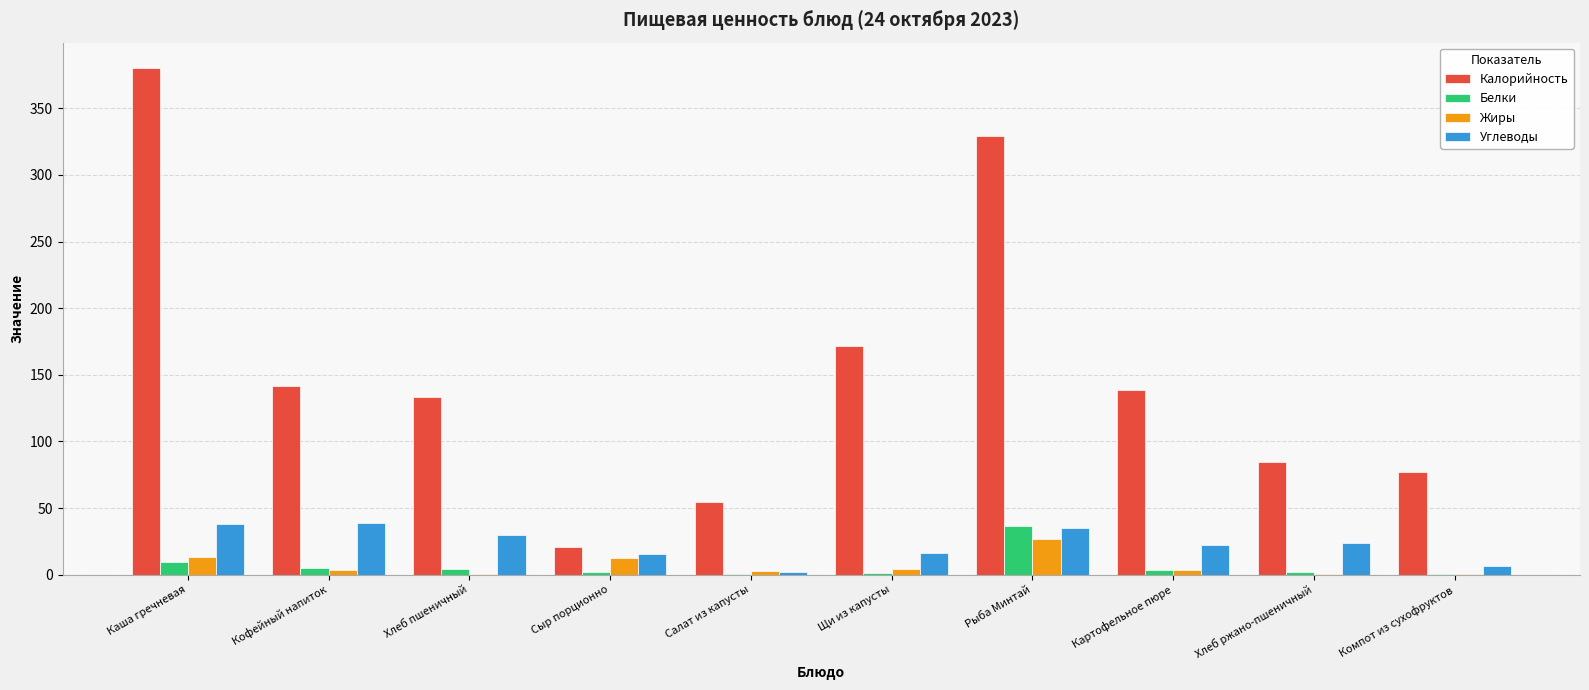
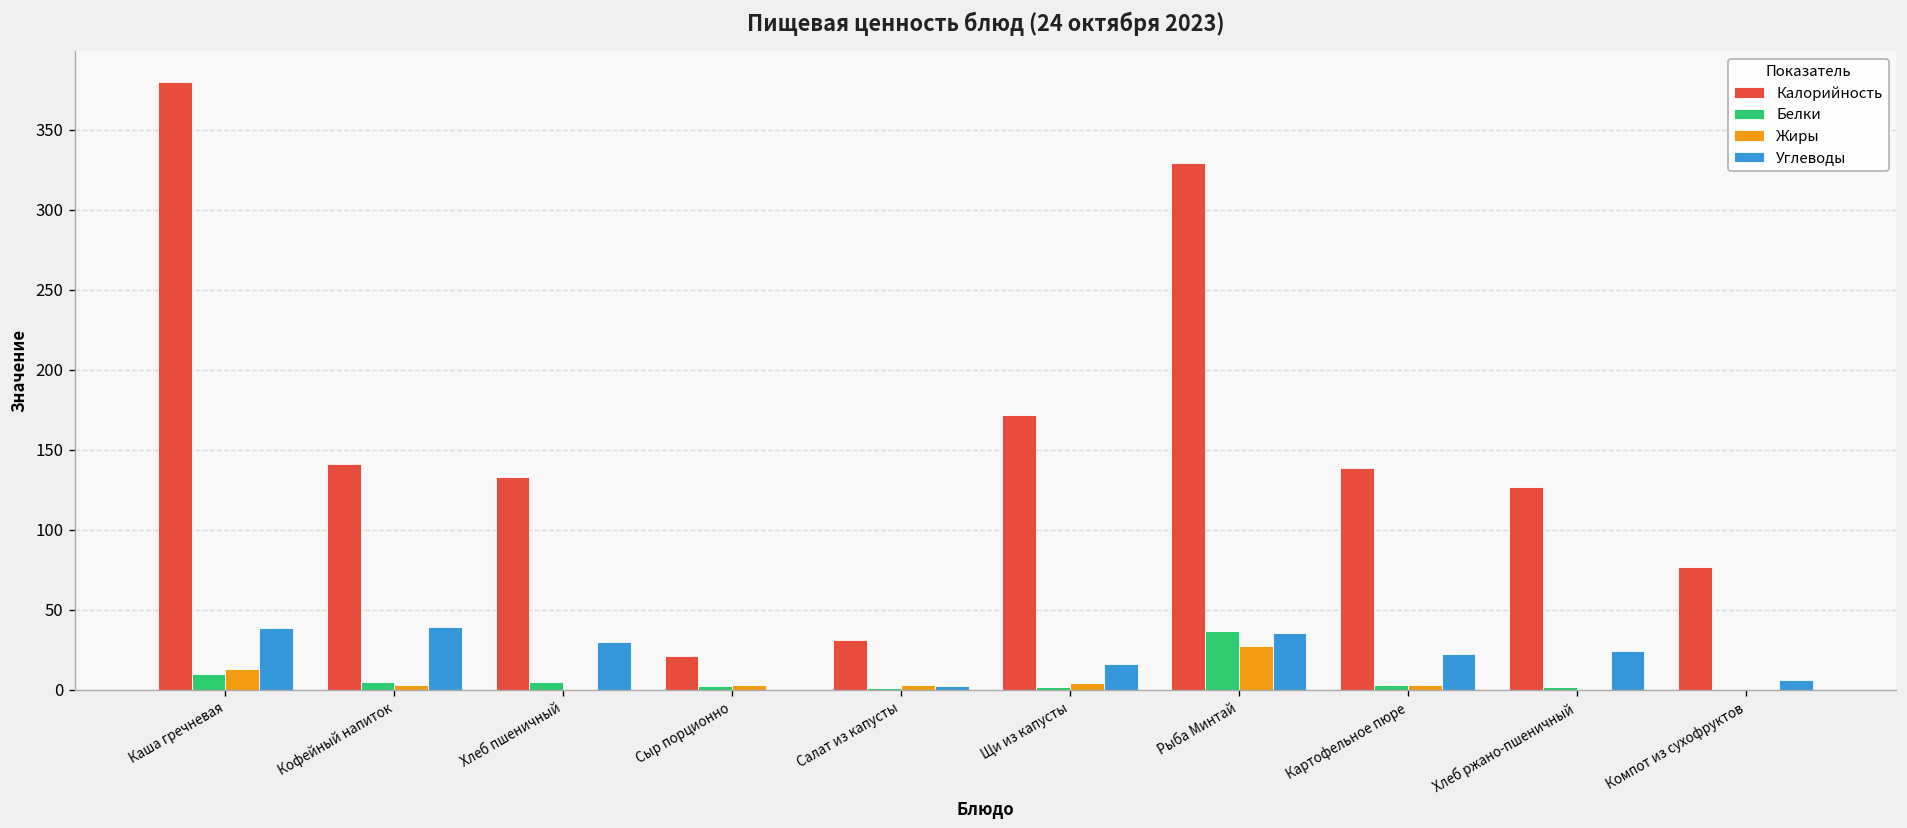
  {
    "Калорийность": {
      "Каша гречневая": 380,
      "Кофейный напиток": 141,
      "Хлеб пшеничный": 133,
      "Сыр порционно": 21,
-     "Салат из капусты": 55,
+     "Салат из капусты": 31,
      "Щи из капусты": 172,
      "Рыба Минтай": 329,
      "Картофельное пюре": 139,
-     "Хлеб ржано-пшеничный": 84,
+     "Хлеб ржано-пшеничный": 127,
      "Компот из сухофруктов": 77
    },
    "Белки": {
      "Каша гречневая": 10,
      "Кофейный напиток": 5,
      "Хлеб пшеничный": 5,
      "Сыр порционно": 2,
      "Рыба Минтай": 36,
      "Картофельное пюре": 3
    },
    "Жиры": {
      "Каша гречневая": 13,
      "Кофейный напиток": 3,
-     "Сыр порционно": 13,
+     "Сыр порционно": 3,
      "Салат из капусты": 3,
      "Щи из капусты": 4,
      "Рыба Минтай": 27,
      "Картофельное пюре": 3
    },
    "Углеводы": {
      "Каша гречневая": 38,
      "Кофейный напиток": 39,
      "Хлеб пшеничный": 30,
-     "Сыр порционно": 15,
+     "Сыр порционно": 0,
      "Салат из капусты": 2,
      "Щи из капусты": 16,
      "Рыба Минтай": 35,
      "Картофельное пюре": 22,
      "Хлеб ржано-пшеничный": 24,
      "Компот из сухофруктов": 6
    }
  }
